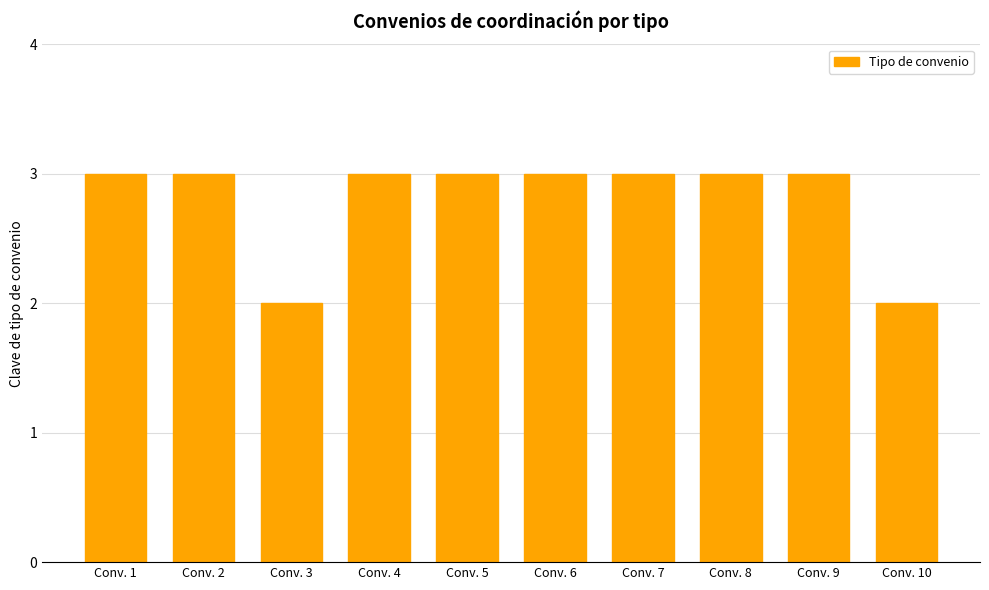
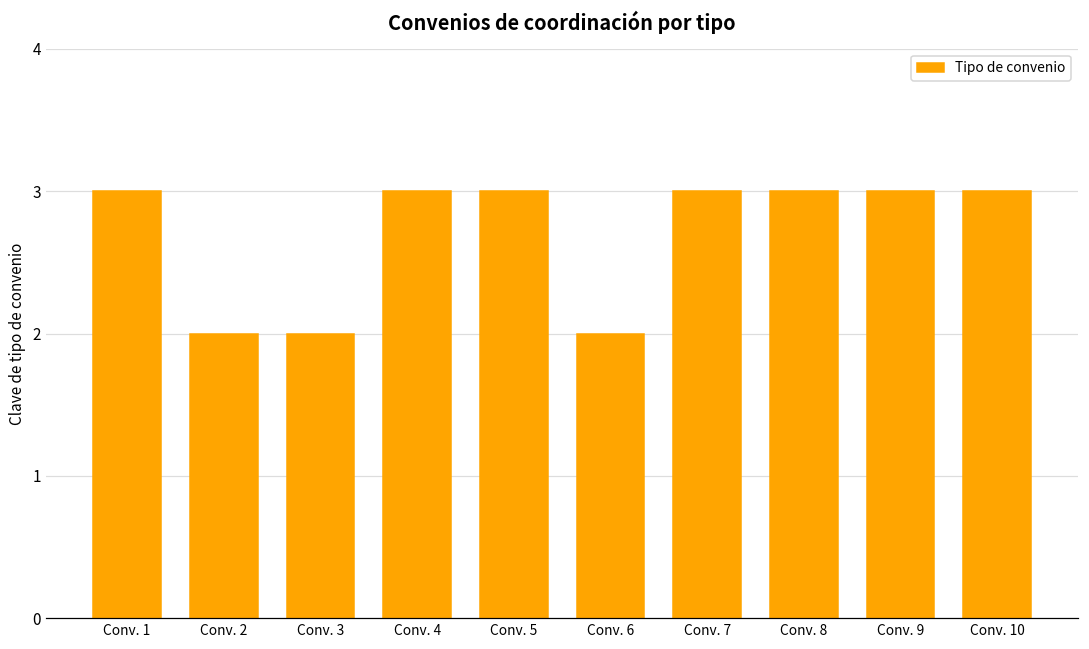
  {
    "Conv. 1": 3,
-   "Conv. 2": 3,
+   "Conv. 2": 2,
    "Conv. 3": 2,
    "Conv. 4": 3,
    "Conv. 5": 3,
-   "Conv. 6": 3,
+   "Conv. 6": 2,
    "Conv. 7": 3,
    "Conv. 8": 3,
    "Conv. 9": 3,
-   "Conv. 10": 2
+   "Conv. 10": 3
  }
